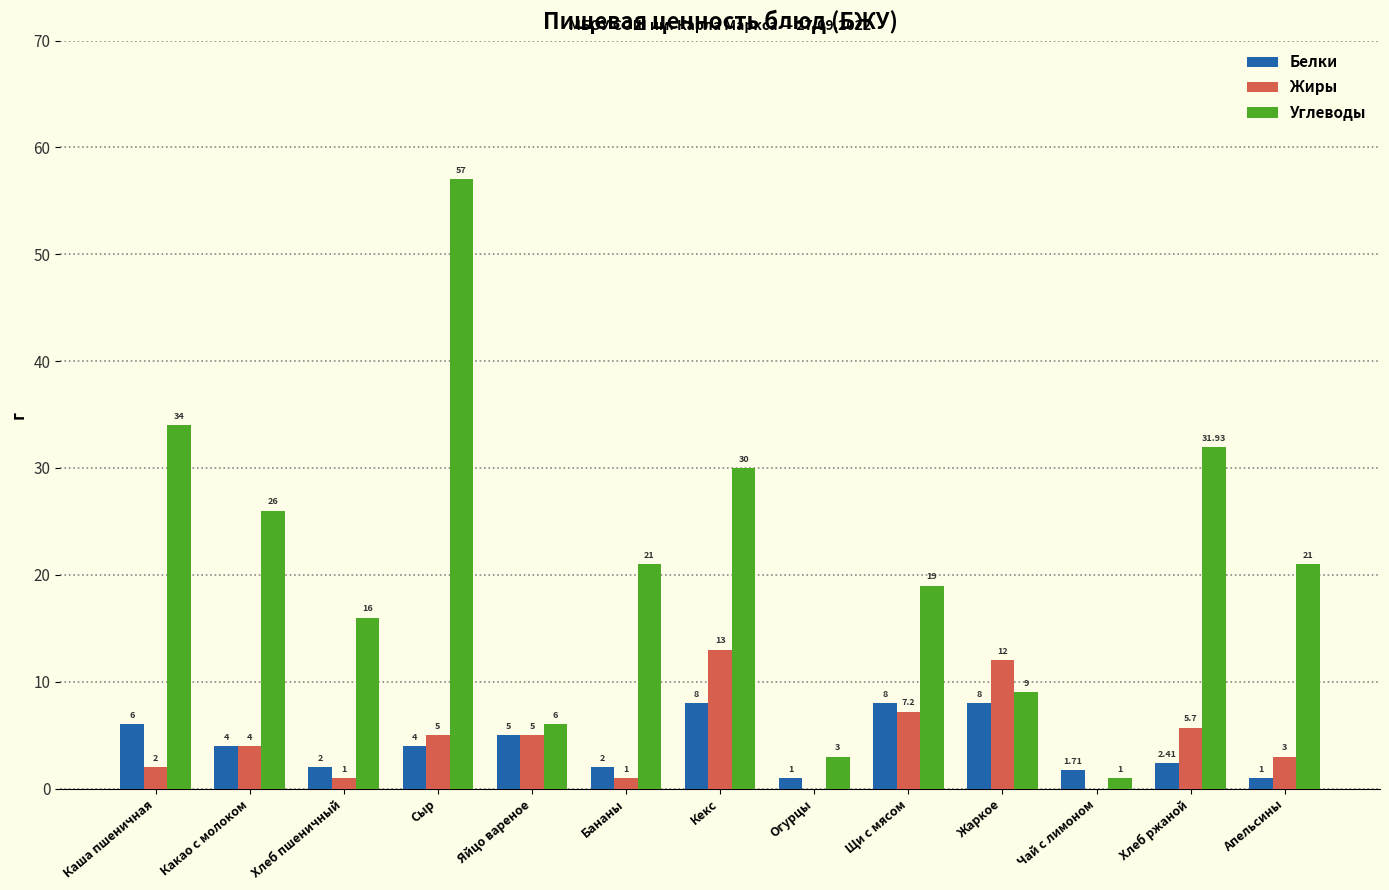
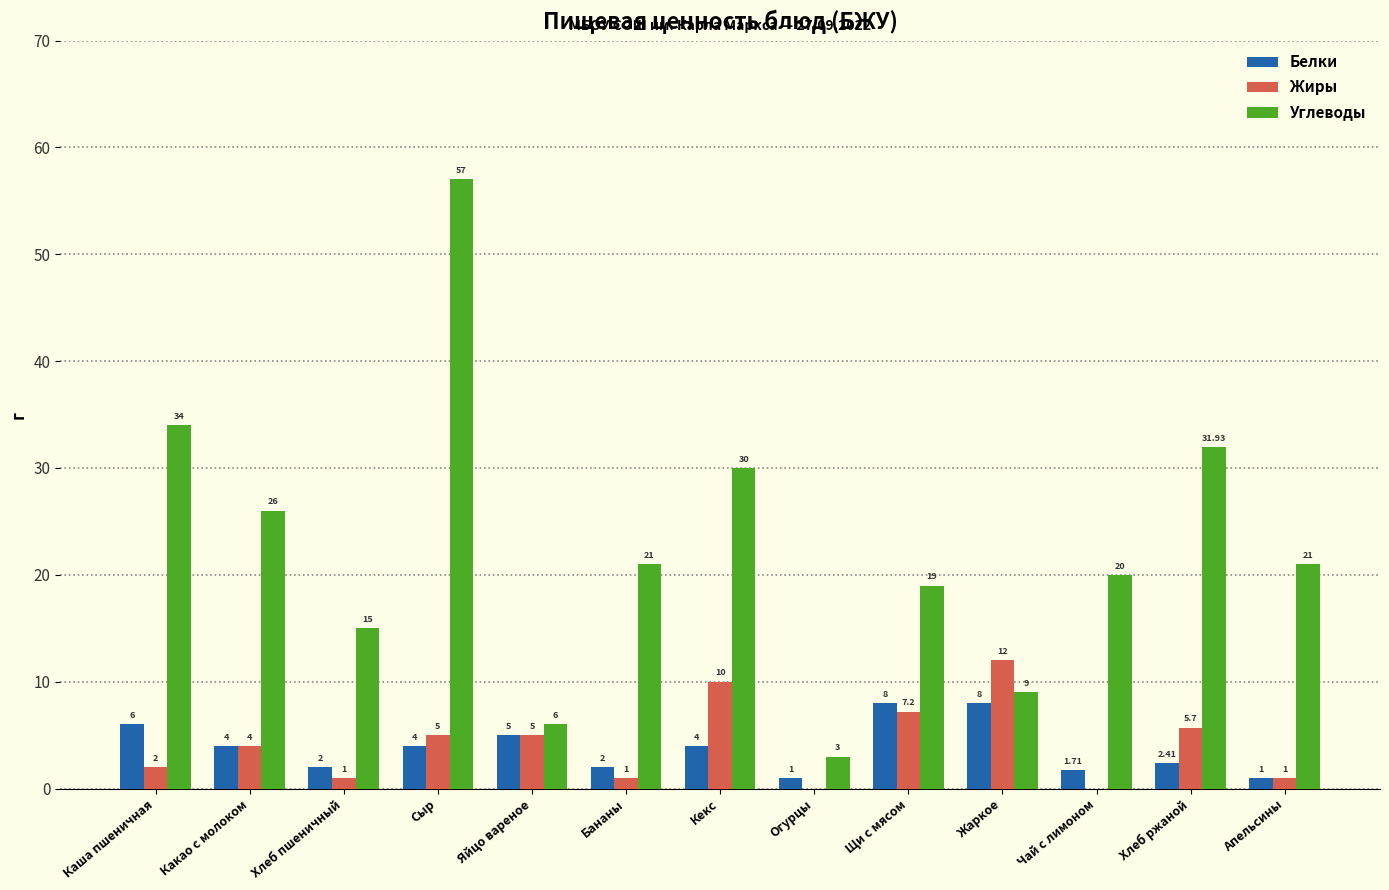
  {
    "Белки": {
      "Каша пшеничная": 6,
      "Какао с молоком": 4,
      "Хлеб пшеничный": 2,
      "Сыр": 4,
      "Яйцо вареное": 5,
      "Бананы": 2,
-     "Кекс": 8,
+     "Кекс": 4,
      "Огурцы": 1,
      "Щи с мясом": 8,
      "Жаркое": 8,
      "Чай с лимоном": 1.71,
      "Хлеб ржаной": 2.41,
      "Апельсины": 1
    },
    "Жиры": {
      "Каша пшеничная": 2,
      "Какао с молоком": 4,
      "Хлеб пшеничный": 1,
      "Сыр": 5,
      "Яйцо вареное": 5,
      "Бананы": 1,
-     "Кекс": 13,
+     "Кекс": 10,
      "Щи с мясом": 7.2,
      "Жаркое": 12,
      "Хлеб ржаной": 5.7,
-     "Апельсины": 3
+     "Апельсины": 1
    },
    "Углеводы": {
      "Каша пшеничная": 34,
      "Какао с молоком": 26,
-     "Хлеб пшеничный": 16,
+     "Хлеб пшеничный": 15,
      "Сыр": 57,
      "Яйцо вареное": 6,
      "Бананы": 21,
      "Кекс": 30,
      "Огурцы": 3,
      "Щи с мясом": 19,
      "Жаркое": 9,
-     "Чай с лимоном": 1,
+     "Чай с лимоном": 20,
      "Хлеб ржаной": 31.93,
      "Апельсины": 21
    }
  }
